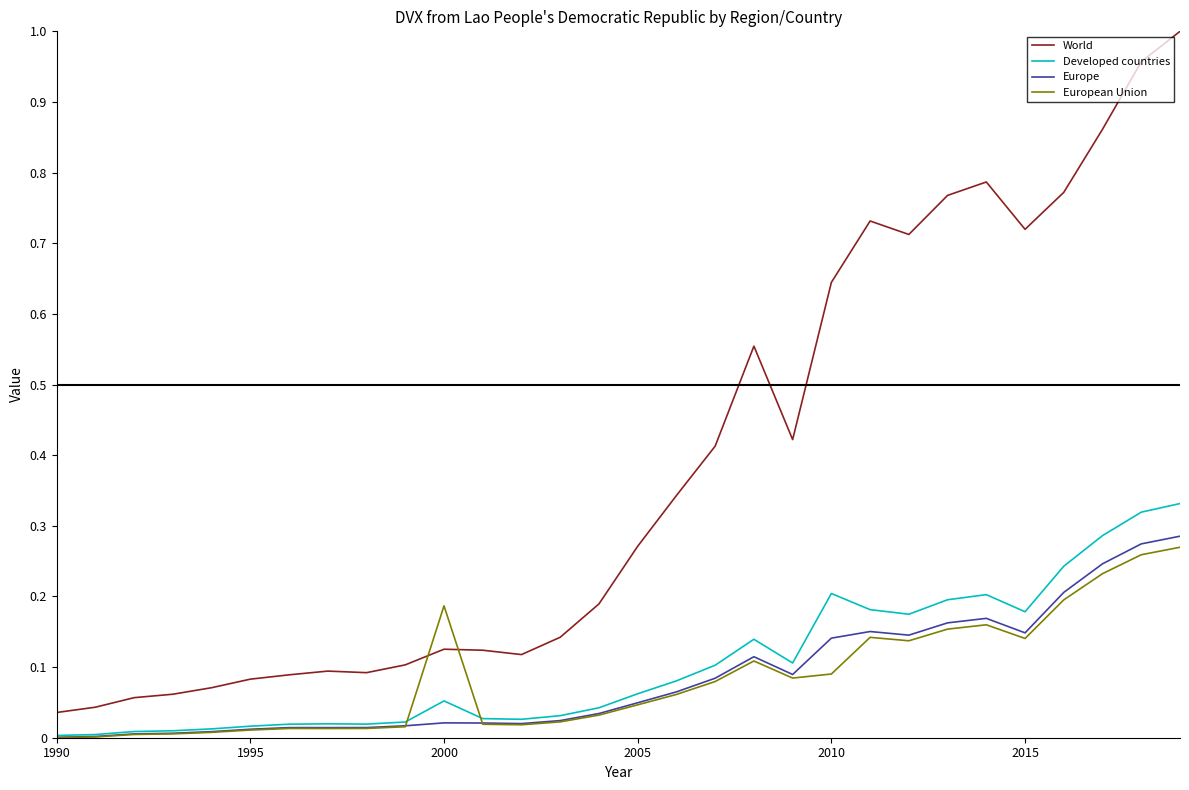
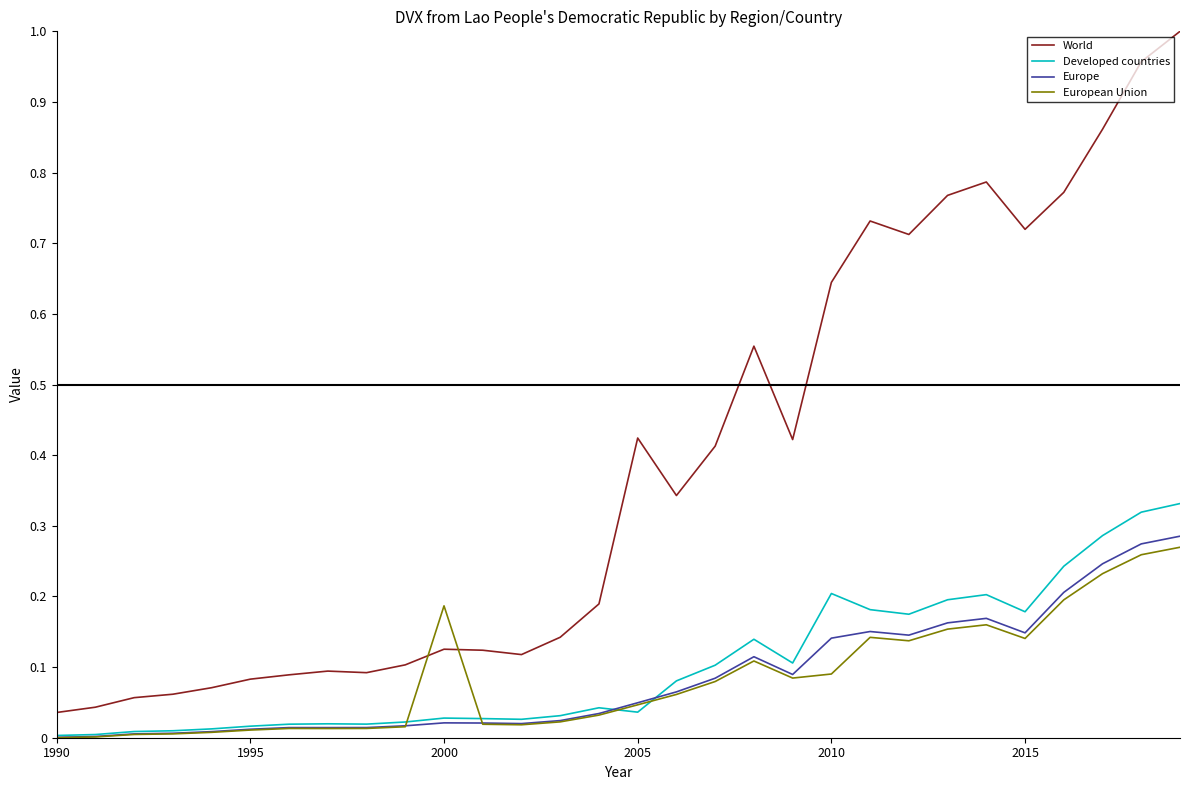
  {
    "World": {
      "1990": 0.04,
      "1995": 0.08,
      "2000": 0.13,
-     "2005": 0.27,
+     "2005": 0.42,
      "2010": 0.64,
      "2015": 0.72
    },
    "Developed countries": {
      "1995": 0.02,
-     "2000": 0.05,
-     "2005": 0.06,
+     "2000": 0.03,
+     "2005": 0.04,
      "2010": 0.20,
      "2015": 0.18
    },
    "Europe": {
      "2000": 0.02,
      "2010": 0.14,
      "2015": 0.15
    },
    "European Union": {
      "2000": 0.19,
      "2010": 0.09,
      "2015": 0.14
    }
  }
